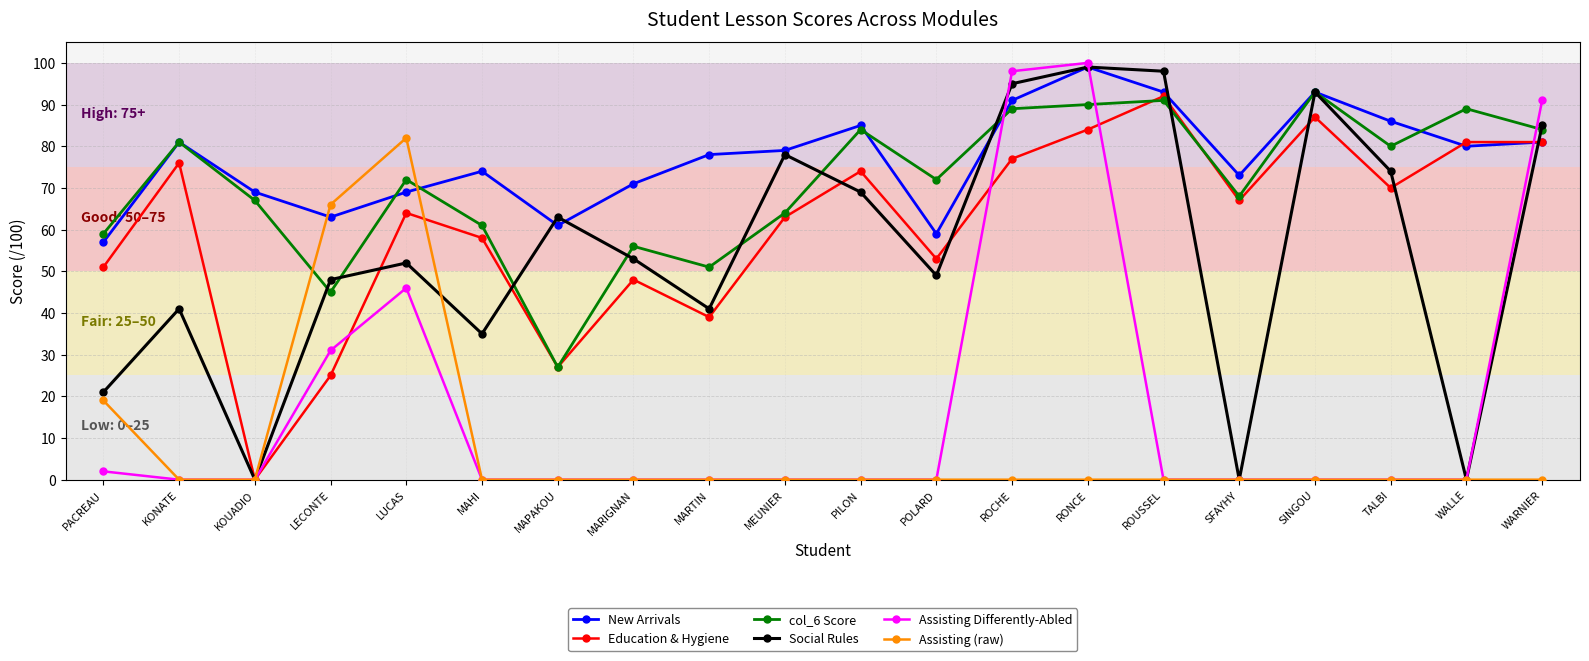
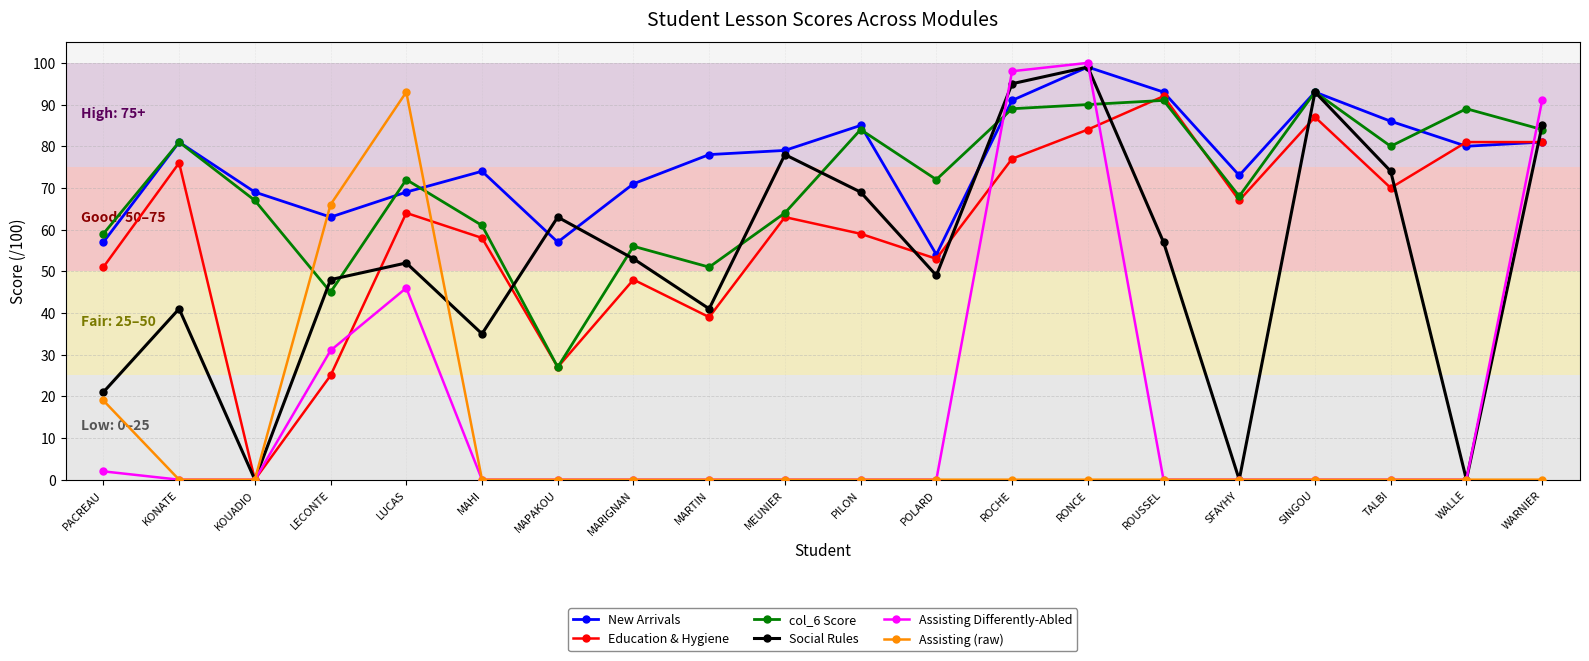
  {
    "New Arrivals": {
      "PACREAU": 57,
      "KOUADIO": 69,
      "LECONTE": 63,
      "LUCAS": 69,
      "MAHI": 74,
-     "MAPAKOU": 61,
+     "MAPAKOU": 57,
      "MARIGNAN": 71,
      "MARTIN": 78,
      "MEUNIER": 79,
      "PILON": 85,
-     "POLARD": 59,
+     "POLARD": 54,
      "ROCHE": 91,
      "ROUSSEL": 93,
      "SFAYHY": 73,
      "TALBI": 86,
      "WALLE": 80
    },
    "Education & Hygiene": {
      "PACREAU": 51,
      "KONATE": 76,
      "LECONTE": 25,
      "LUCAS": 64,
      "MAHI": 58,
      "MARIGNAN": 48,
      "MARTIN": 39,
      "MEUNIER": 63,
-     "PILON": 74,
+     "PILON": 59,
      "POLARD": 53,
      "ROCHE": 77,
      "RONCE": 84,
      "ROUSSEL": 92,
      "SFAYHY": 67,
      "SINGOU": 87,
      "TALBI": 70,
      "WALLE": 81
    },
    "col_6 Score": {
      "KOUADIO": 67,
      "LECONTE": 45,
      "LUCAS": 72,
      "MAHI": 61,
      "MARIGNAN": 56,
      "MARTIN": 51,
      "MEUNIER": 64,
      "PILON": 84,
      "POLARD": 72,
      "ROCHE": 89,
      "RONCE": 90,
      "ROUSSEL": 91,
      "SFAYHY": 68,
      "TALBI": 80,
      "WALLE": 89,
      "WARNIER": 84
    },
    "Social Rules": {
      "PACREAU": 21,
      "LECONTE": 48,
      "LUCAS": 52,
      "MAHI": 35,
      "MAPAKOU": 63,
      "MARIGNAN": 53,
      "MARTIN": 41,
      "MEUNIER": 78,
      "PILON": 69,
      "POLARD": 49,
      "ROCHE": 95,
-     "ROUSSEL": 98,
+     "ROUSSEL": 57,
      "TALBI": 74,
      "WARNIER": 85
    },
    "Assisting Differently-Abled": {
      "PACREAU": 2,
      "LECONTE": 31,
      "LUCAS": 46,
      "ROCHE": 98,
      "RONCE": 100,
      "WARNIER": 91
    },
    "Assisting (raw)": {
      "LECONTE": 66,
-     "LUCAS": 82,
+     "LUCAS": 93,
      "ROCHE": 0,
      "RONCE": 0,
      "WARNIER": 0
    }
  }
